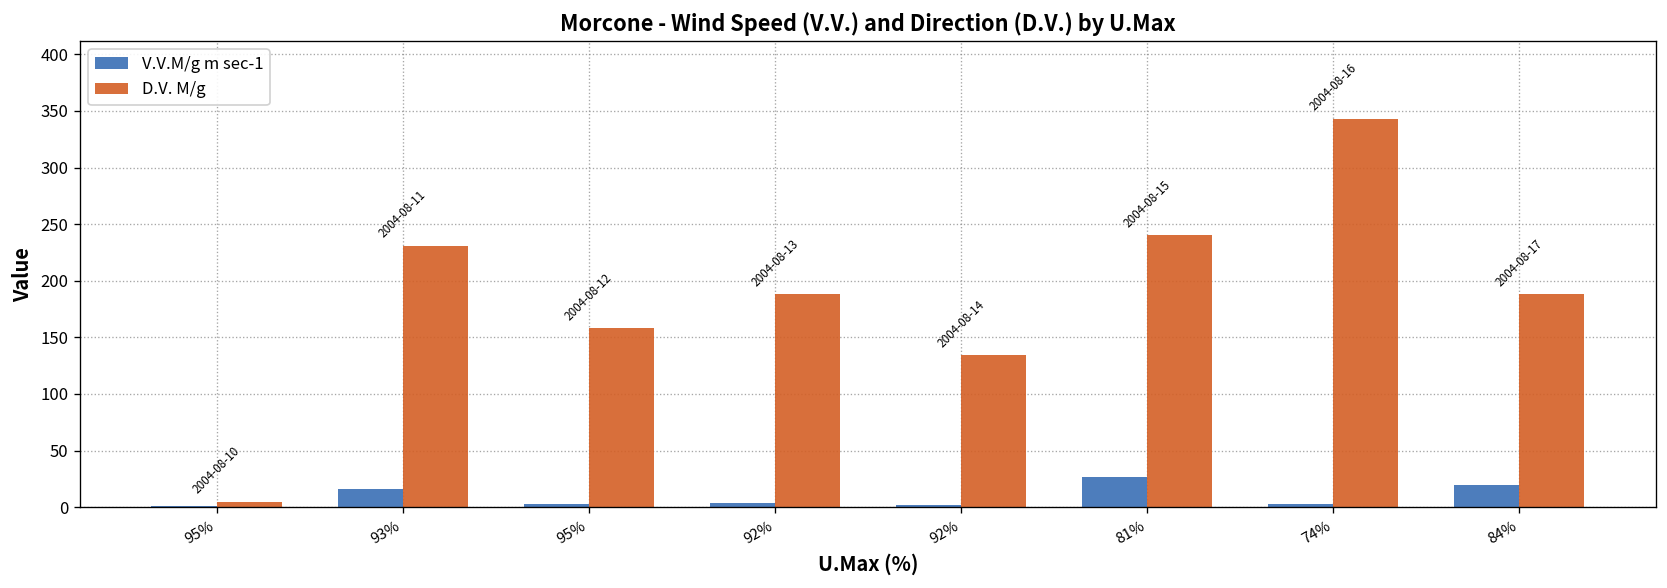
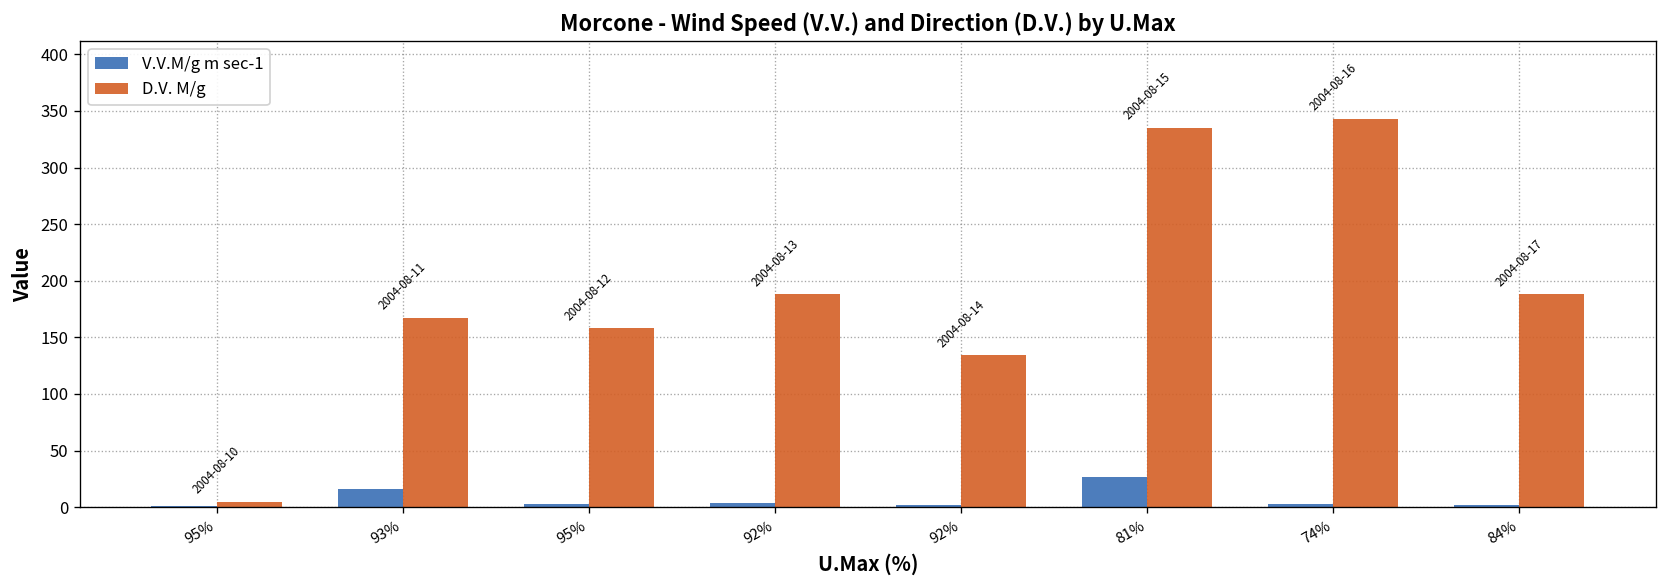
  {
    "V.V.M/g m sec-1": {
      "93%": 20,
      "81%": 30,
      "74%": 0,
-     "84%": 20
+     "84%": 0
    },
    "D.V. M/g": {
-     "93%": 230,
-     "81%": 240
+     "93%": 170,
+     "81%": 340
    }
  }
